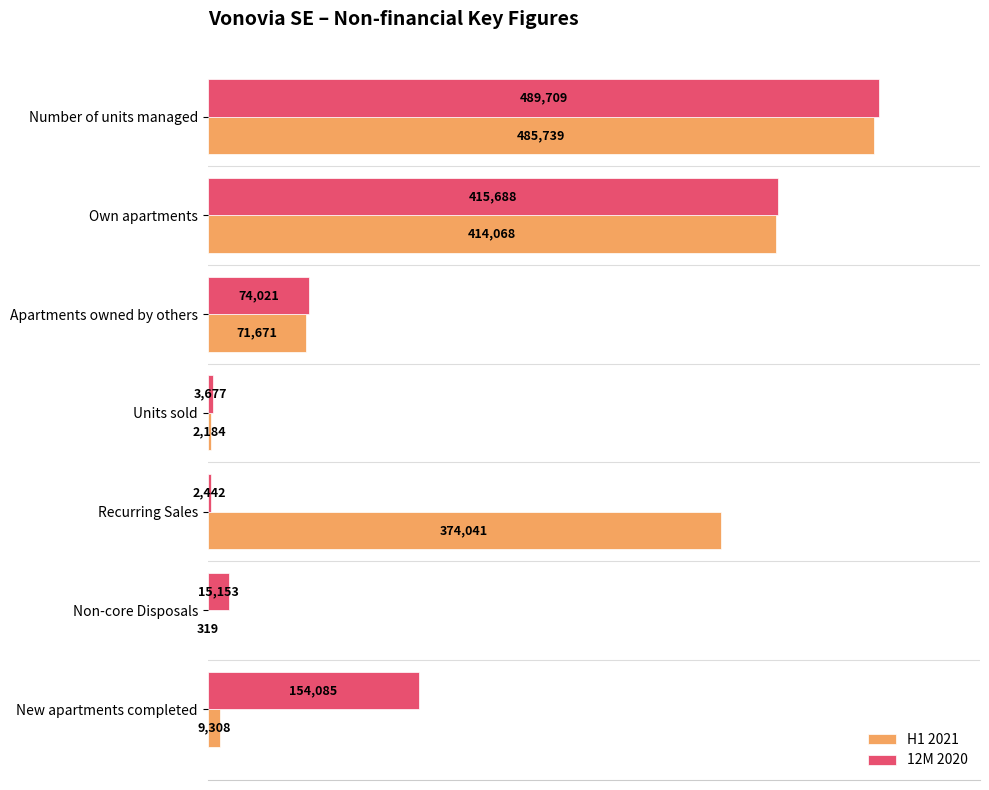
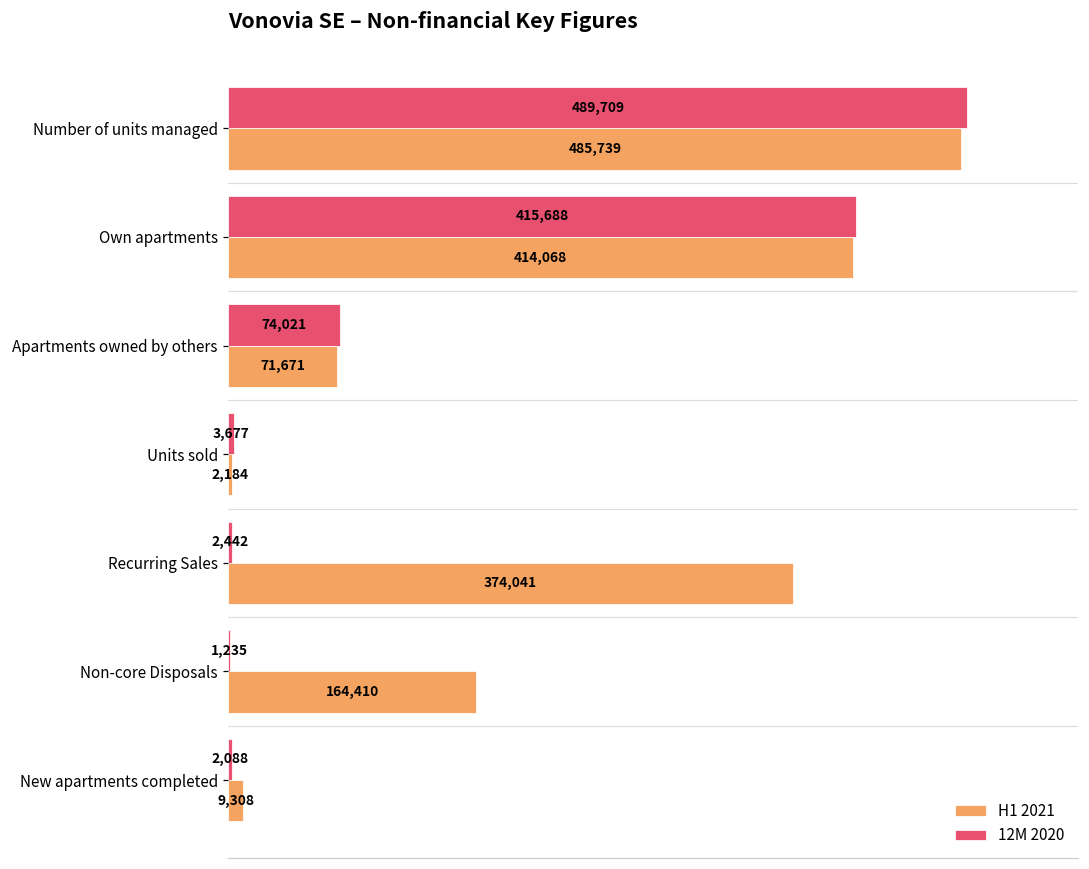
  {
    "H1 2021": {
      "Number of units managed": "485,739",
      "Own apartments": "414,068",
      "Apartments owned by others": "71,671",
      "Units sold": "2,184",
      "Recurring Sales": "374,041",
-     "Non-core Disposals": "319",
+     "Non-core Disposals": "164,410",
      "New apartments completed": "9,308"
    },
    "12M 2020": {
      "Number of units managed": "489,709",
      "Own apartments": "415,688",
      "Apartments owned by others": "74,021",
      "Units sold": "3,677",
      "Recurring Sales": "2,442",
-     "Non-core Disposals": "15,153",
-     "New apartments completed": "154,085"
+     "Non-core Disposals": "1,235",
+     "New apartments completed": "2,088"
    }
  }
